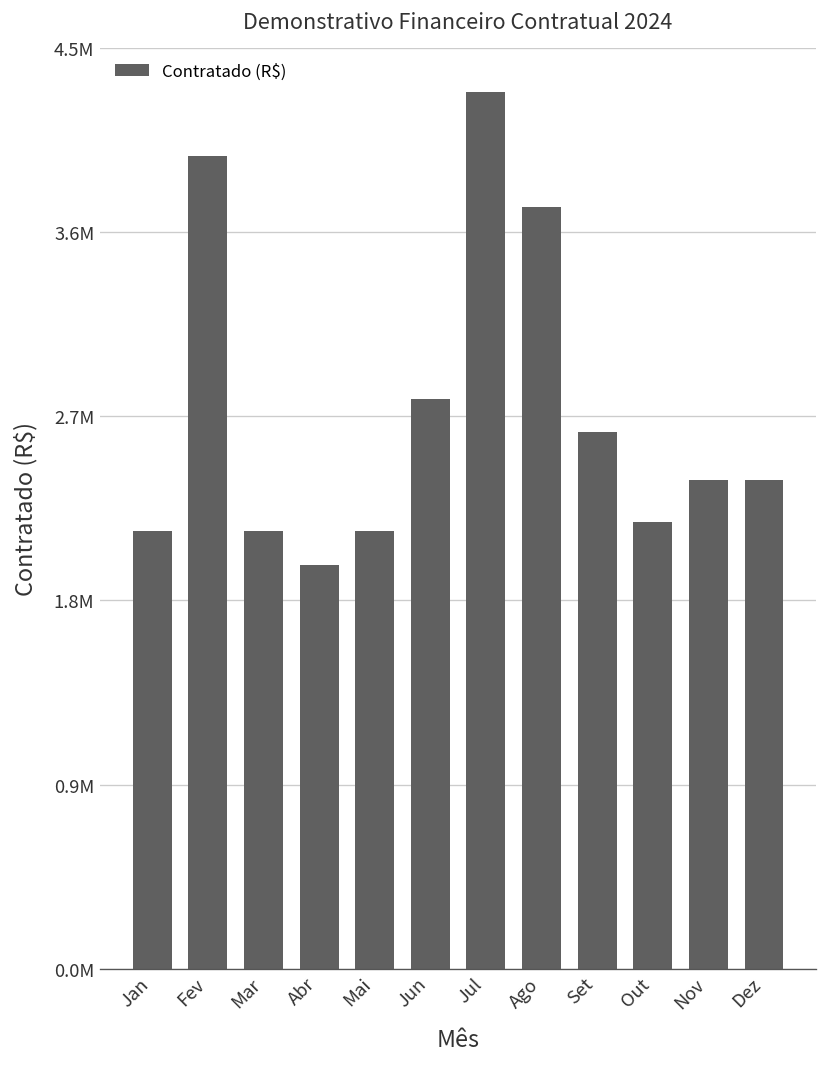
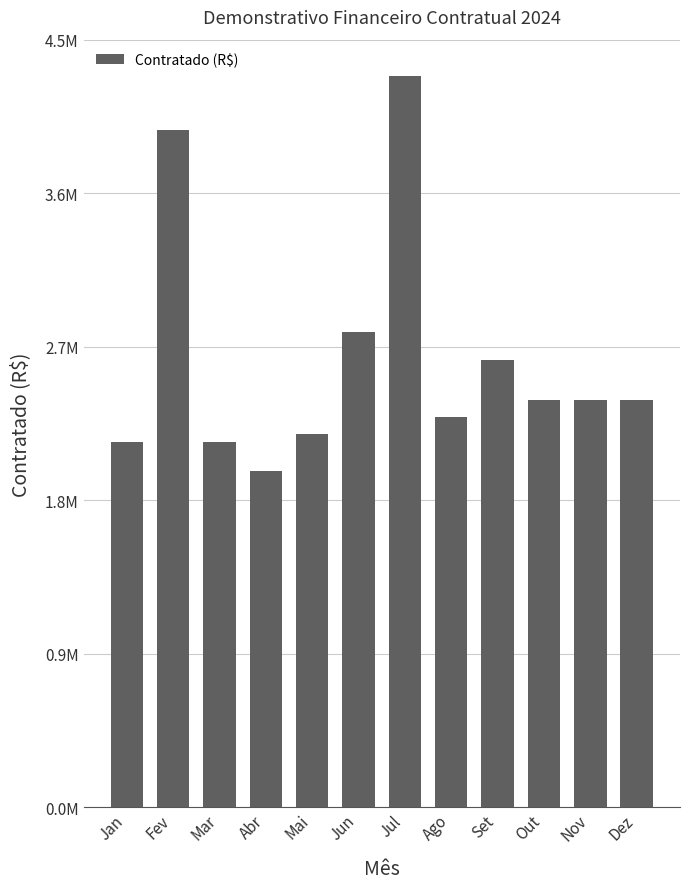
  {
    "Jan": 2140000,
    "Fev": 3970000,
    "Mar": 2140000,
    "Abr": 1970000,
-   "Mai": 2140000,
+   "Mai": 2190000,
    "Jun": 2790000,
    "Jul": 4290000,
-   "Ago": 3730000,
+   "Ago": 2290000,
    "Set": 2630000,
-   "Out": 2180000,
+   "Out": 2390000,
    "Nov": 2390000,
    "Dez": 2390000
  }
